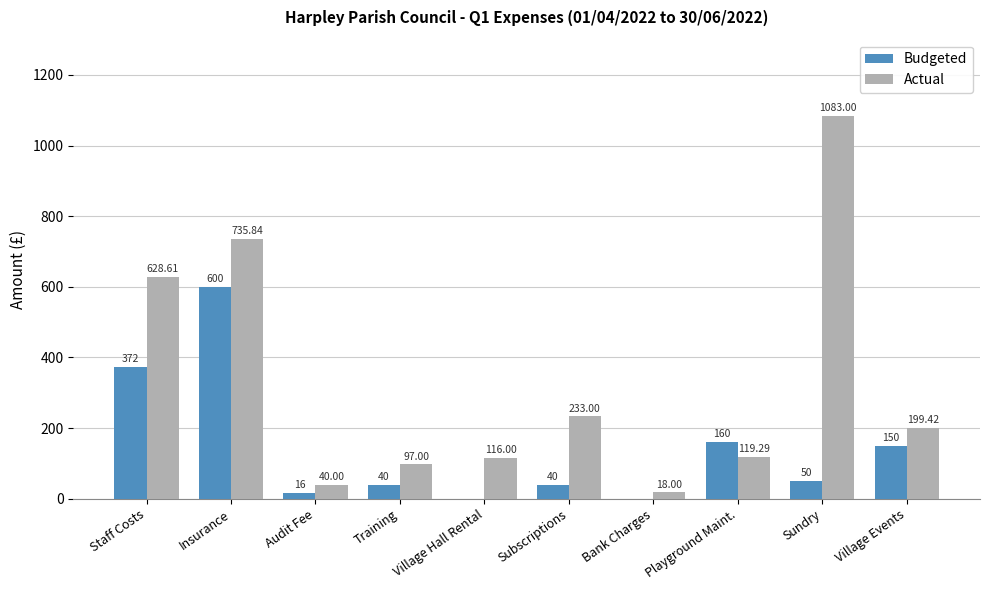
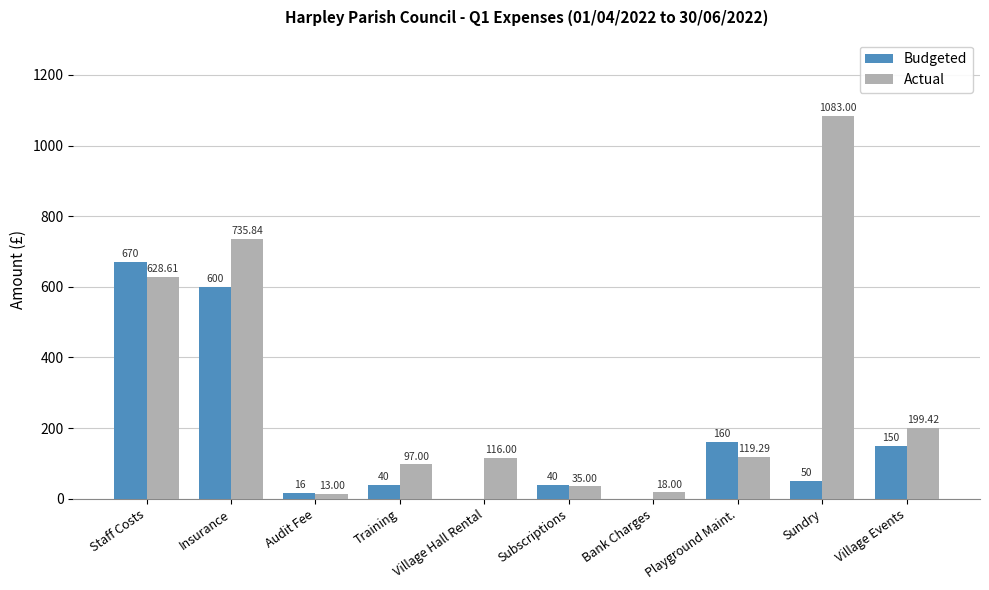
  {
    "Budgeted": {
-     "Staff Costs": 372,
+     "Staff Costs": 670,
      "Insurance": 600,
      "Audit Fee": 16,
      "Training": 40,
      "Subscriptions": 40,
      "Playground Maint.": 160,
      "Sundry": 50,
      "Village Events": 150
    },
    "Actual": {
      "Staff Costs": 628.61,
      "Insurance": 735.84,
-     "Audit Fee": 40.00,
+     "Audit Fee": 13.00,
      "Training": 97.00,
      "Village Hall Rental": 116.00,
-     "Subscriptions": 233.00,
+     "Subscriptions": 35.00,
      "Bank Charges": 18.00,
      "Playground Maint.": 119.29,
      "Sundry": 1083.00,
      "Village Events": 199.42
    }
  }
